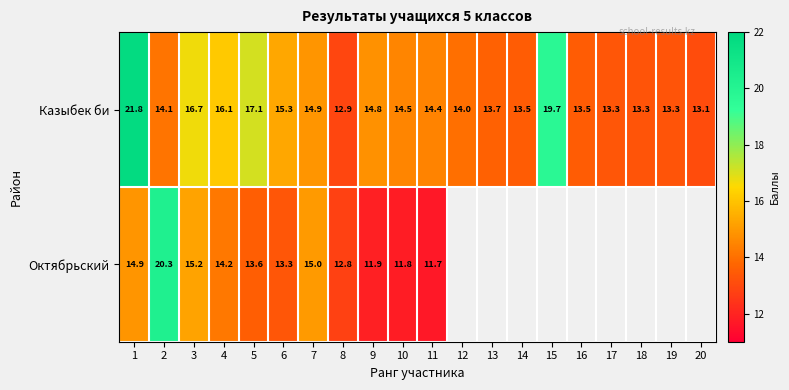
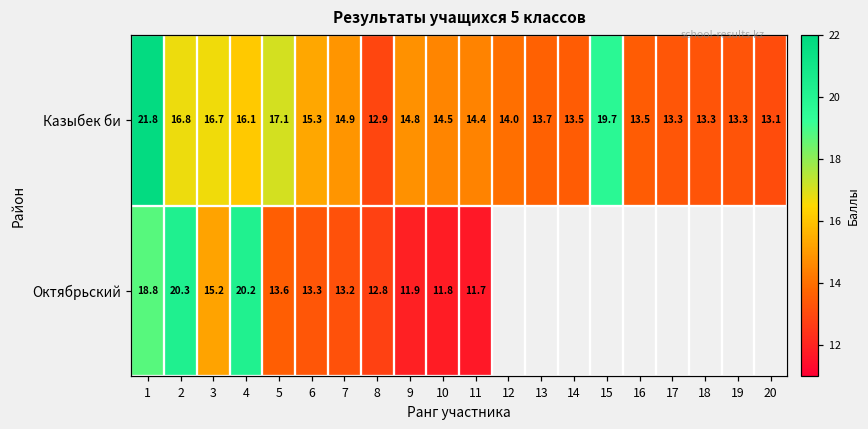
  {
    "Казыбек би": {
      "1": 21.8,
-     "2": 14.1,
+     "2": 16.8,
      "3": 16.7,
      "4": 16.1,
      "5": 17.1,
      "6": 15.3,
      "7": 14.9,
      "8": 12.9,
      "9": 14.8,
      "10": 14.5,
      "11": 14.4,
      "12": 14.0,
      "13": 13.7,
      "14": 13.5,
      "15": 19.7,
      "16": 13.5,
      "17": 13.3,
      "18": 13.3,
      "19": 13.3,
      "20": 13.1
    },
    "Октябрьский": {
-     "1": 14.9,
+     "1": 18.8,
      "2": 20.3,
      "3": 15.2,
-     "4": 14.2,
+     "4": 20.2,
      "5": 13.6,
      "6": 13.3,
-     "7": 15.0,
+     "7": 13.2,
      "8": 12.8,
      "9": 11.9,
      "10": 11.8,
      "11": 11.7
    }
  }
